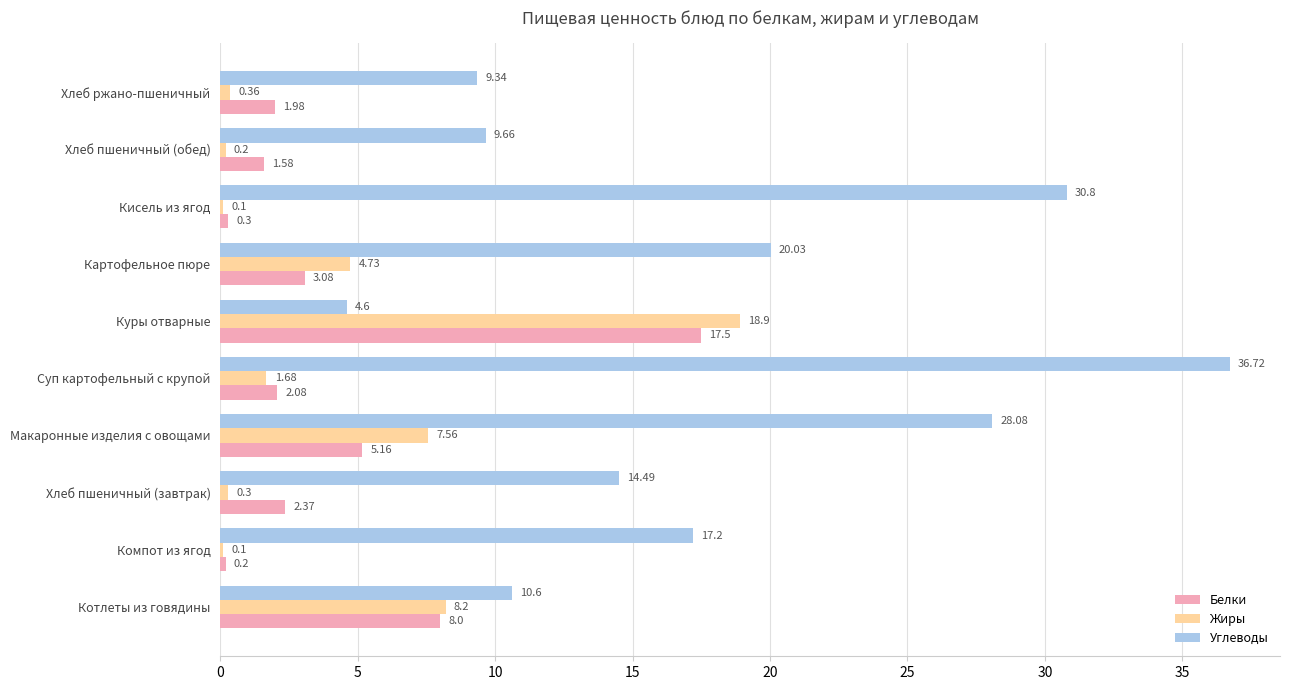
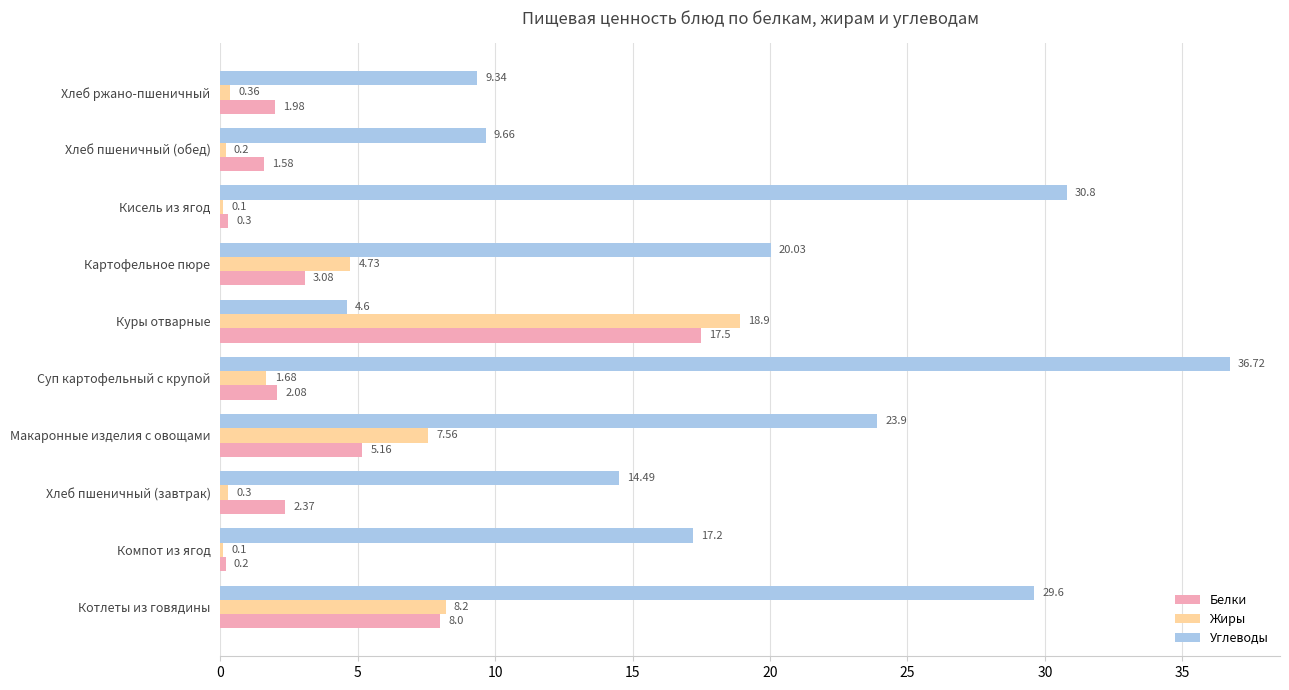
  {
    "Углеводы": {
      "Хлеб ржано-пшеничный": 9.34,
      "Хлеб пшеничный (обед)": 9.66,
      "Кисель из ягод": 30.8,
      "Картофельное пюре": 20.03,
      "Куры отварные": 4.6,
      "Суп картофельный с крупой": 36.72,
-     "Макаронные изделия с овощами": 28.08,
+     "Макаронные изделия с овощами": 23.9,
      "Хлеб пшеничный (завтрак)": 14.49,
      "Компот из ягод": 17.2,
-     "Котлеты из говядины": 10.6
+     "Котлеты из говядины": 29.6
    }
  }
